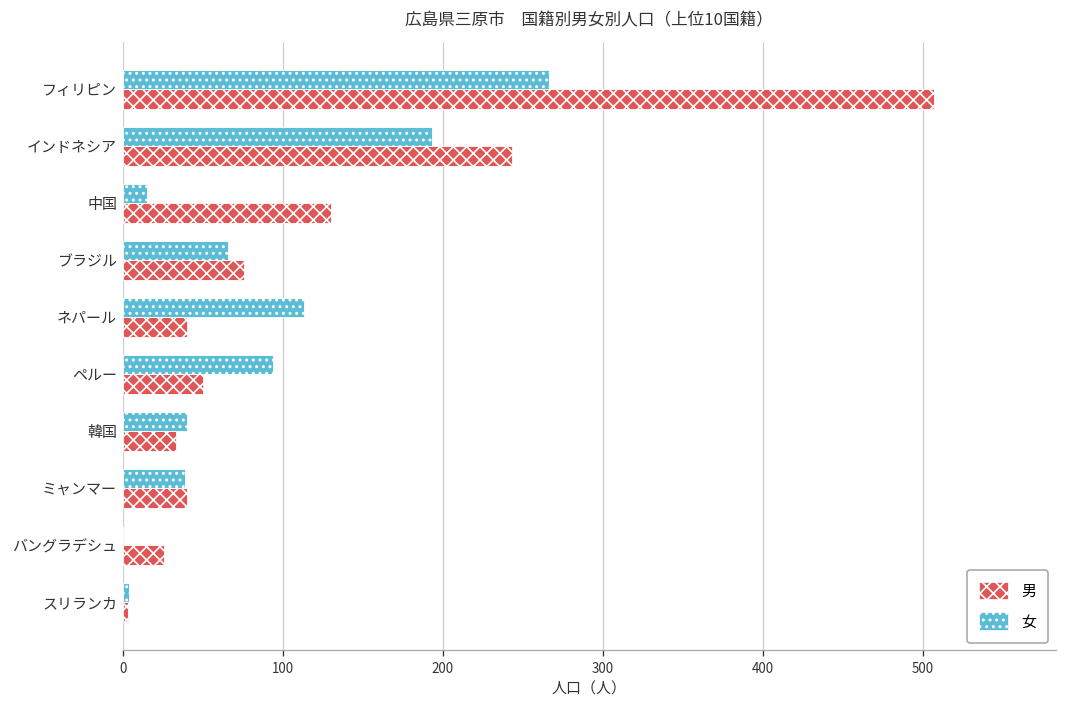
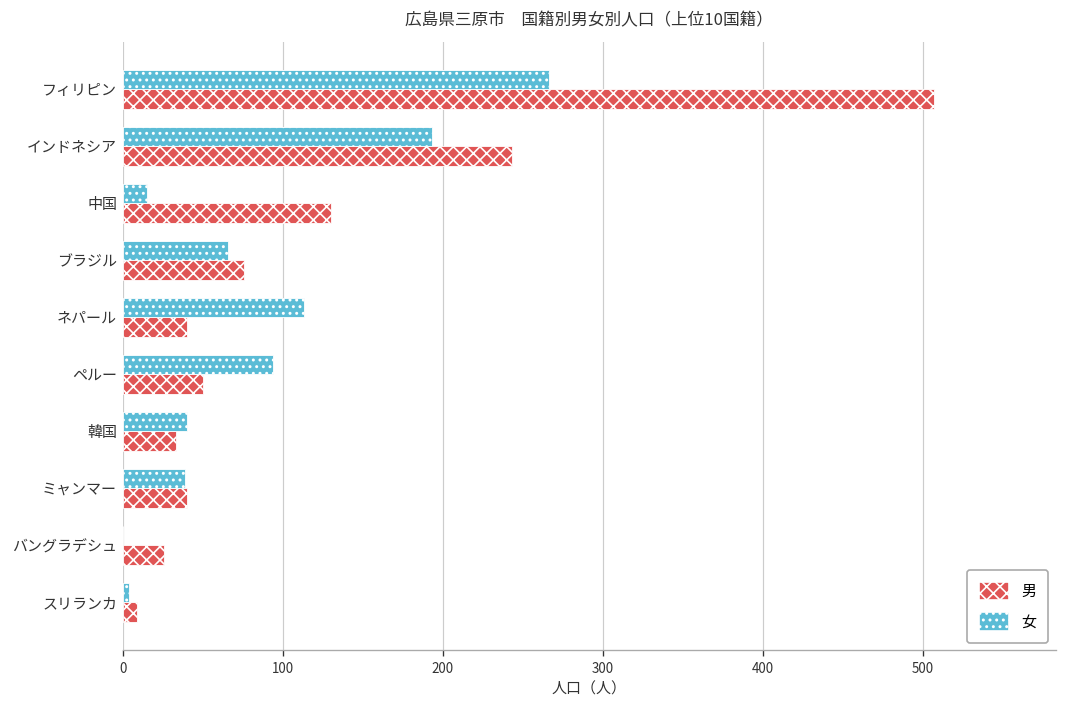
  {
    "男": {
      "フィリピン": 507,
      "インドネシア": 243,
      "中国": 130,
      "ブラジル": 76,
      "ネパール": 40,
      "ペルー": 50,
      "韓国": 33,
      "ミャンマー": 40,
      "バングラデシュ": 26,
-     "スリランカ": 3
+     "スリランカ": 9
    },
    "女": {
      "フィリピン": 266,
      "インドネシア": 193,
      "中国": 15,
      "ブラジル": 66,
      "ネパール": 113,
      "ペルー": 94,
      "韓国": 40,
      "ミャンマー": 39,
      "バングラデシュ": 0,
      "スリランカ": 4
    }
  }
